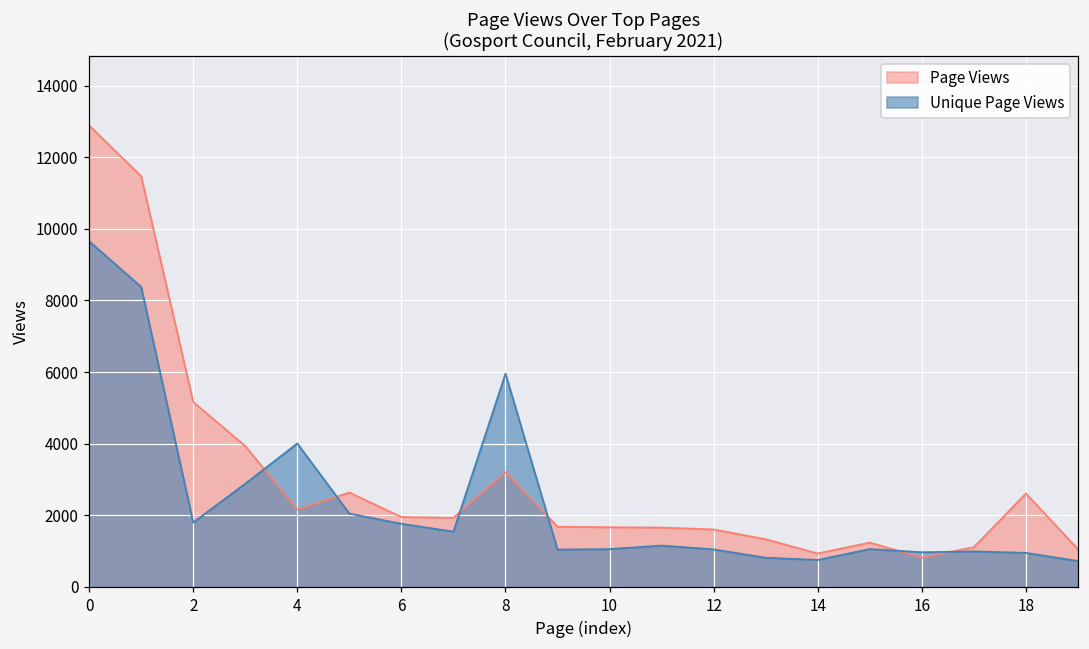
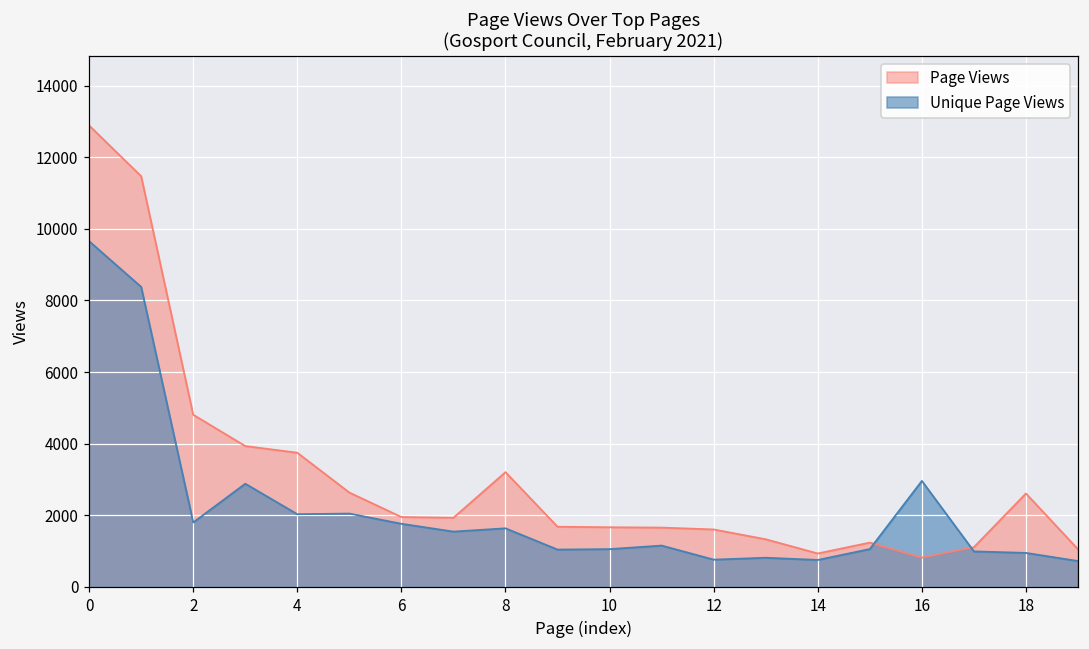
  {
    "Page Views": {
      "0": 12900,
-     "2": 5200,
-     "4": 2200,
+     "2": 4800,
+     "4": 3700,
      "6": 2000,
      "8": 3200,
      "10": 1700,
      "12": 1600,
      "14": 900,
      "16": 800,
      "18": 2600
    },
    "Unique Page Views": {
      "0": 9700,
      "2": 1800,
-     "4": 4000,
+     "4": 2000,
      "6": 1800,
-     "8": 6000,
+     "8": 1600,
      "10": 1100,
-     "12": 1000,
+     "12": 800,
      "14": 800,
-     "16": 1000,
+     "16": 3000,
      "18": 900
    }
  }
